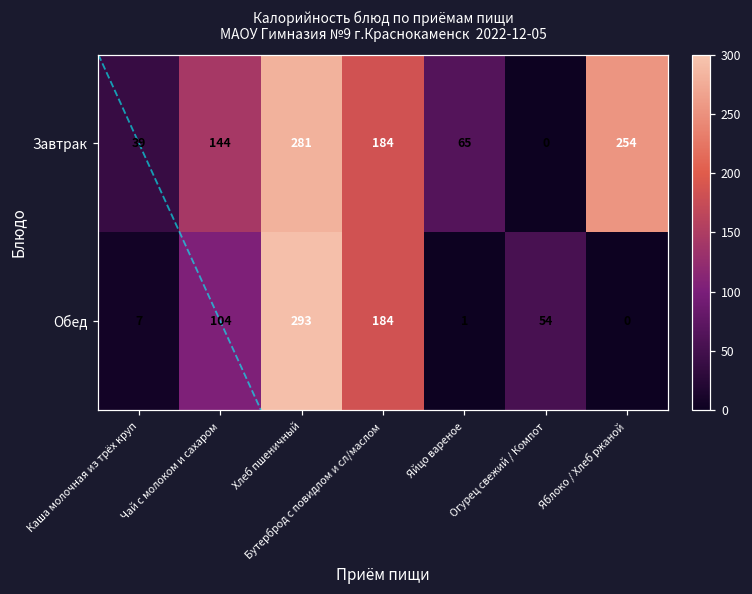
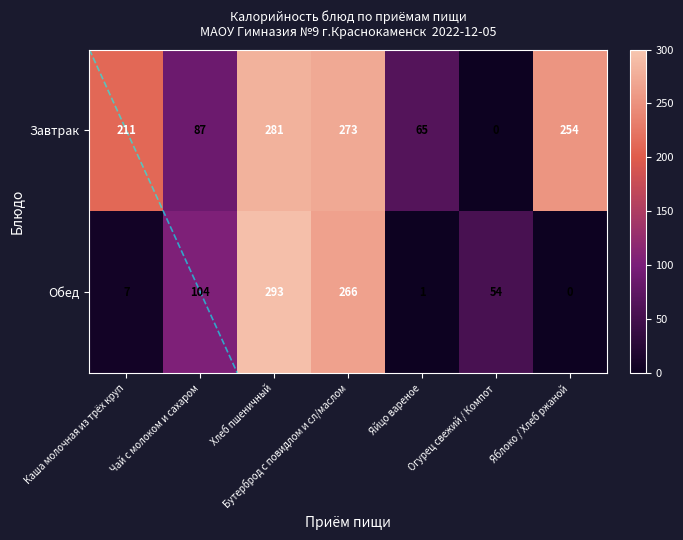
  {
    "Завтрак": {
-     "Каша молочная из трёх круп": 39,
-     "Чай с молоком и сахаром": 144,
+     "Каша молочная из трёх круп": 211,
+     "Чай с молоком и сахаром": 87,
      "Хлеб пшеничный": 281,
-     "Бутерброд с повидлом и сл/маслом": 184,
+     "Бутерброд с повидлом и сл/маслом": 273,
      "Яйцо вареное": 65,
      "Яблоко / Хлеб ржаной": 254
    },
    "Обед": {
      "Хлеб пшеничный": 293,
-     "Бутерброд с повидлом и сл/маслом": 184,
+     "Бутерброд с повидлом и сл/маслом": 266,
      "Огурец свежий / Компот": 54
    }
  }
